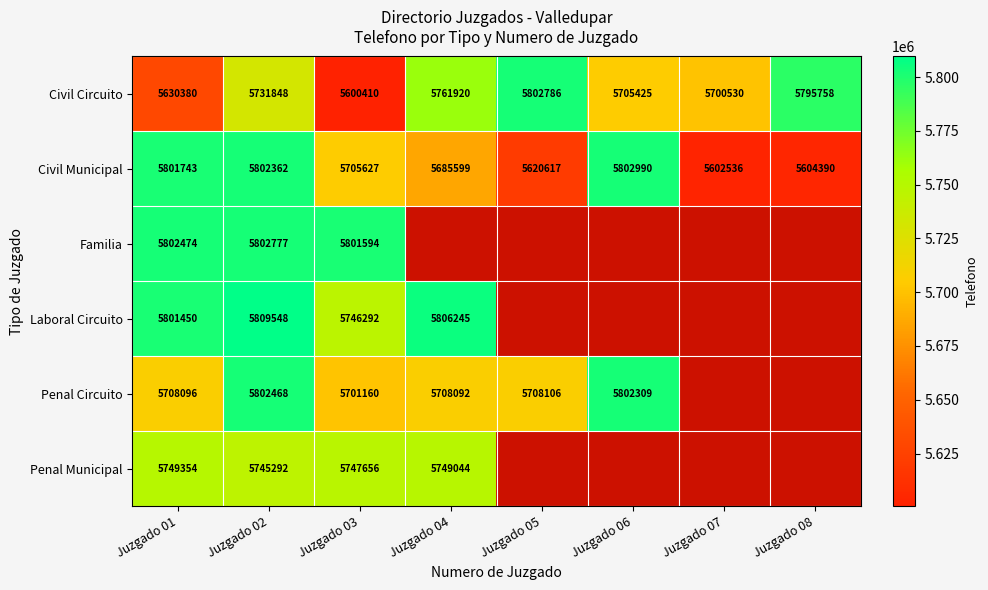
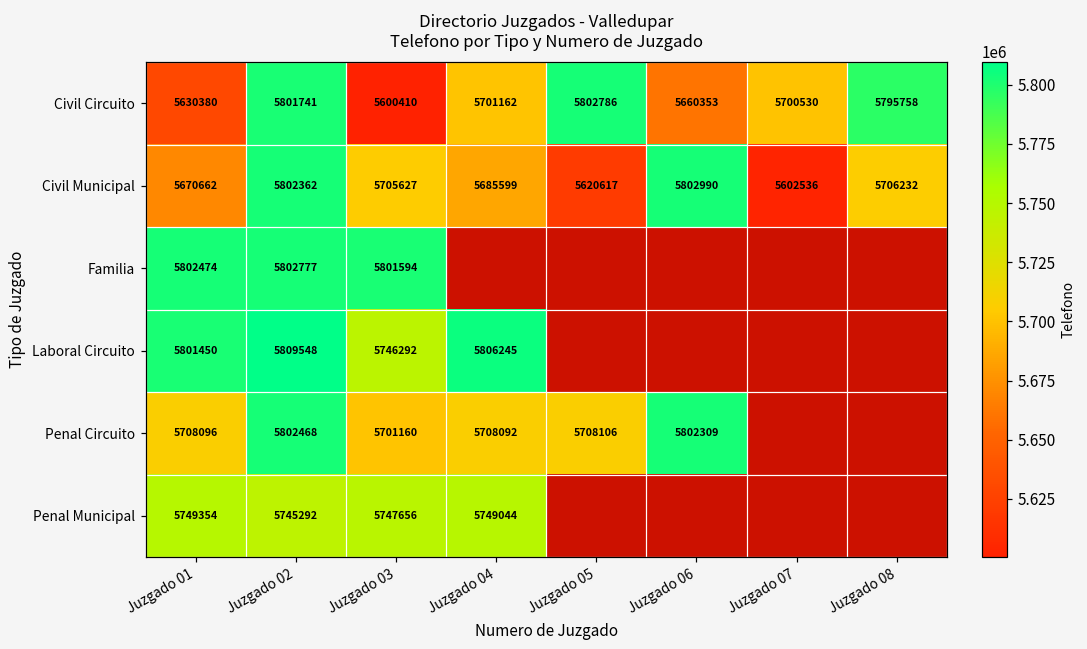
  {
    "Civil Circuito": {
      "Juzgado 01": 5630380,
-     "Juzgado 02": 5731848,
+     "Juzgado 02": 5801741,
      "Juzgado 03": 5600410,
-     "Juzgado 04": 5761920,
+     "Juzgado 04": 5701162,
      "Juzgado 05": 5802786,
-     "Juzgado 06": 5705425,
+     "Juzgado 06": 5660353,
      "Juzgado 07": 5700530,
      "Juzgado 08": 5795758
    },
    "Civil Municipal": {
-     "Juzgado 01": 5801743,
+     "Juzgado 01": 5670662,
      "Juzgado 02": 5802362,
      "Juzgado 03": 5705627,
      "Juzgado 04": 5685599,
      "Juzgado 05": 5620617,
      "Juzgado 06": 5802990,
      "Juzgado 07": 5602536,
-     "Juzgado 08": 5604390
+     "Juzgado 08": 5706232
    },
    "Familia": {
      "Juzgado 01": 5802474,
      "Juzgado 02": 5802777,
      "Juzgado 03": 5801594
    },
    "Laboral Circuito": {
      "Juzgado 01": 5801450,
      "Juzgado 02": 5809548,
      "Juzgado 03": 5746292,
      "Juzgado 04": 5806245
    },
    "Penal Circuito": {
      "Juzgado 01": 5708096,
      "Juzgado 02": 5802468,
      "Juzgado 03": 5701160,
      "Juzgado 04": 5708092,
      "Juzgado 05": 5708106,
      "Juzgado 06": 5802309
    },
    "Penal Municipal": {
      "Juzgado 01": 5749354,
      "Juzgado 02": 5745292,
      "Juzgado 03": 5747656,
      "Juzgado 04": 5749044
    }
  }
